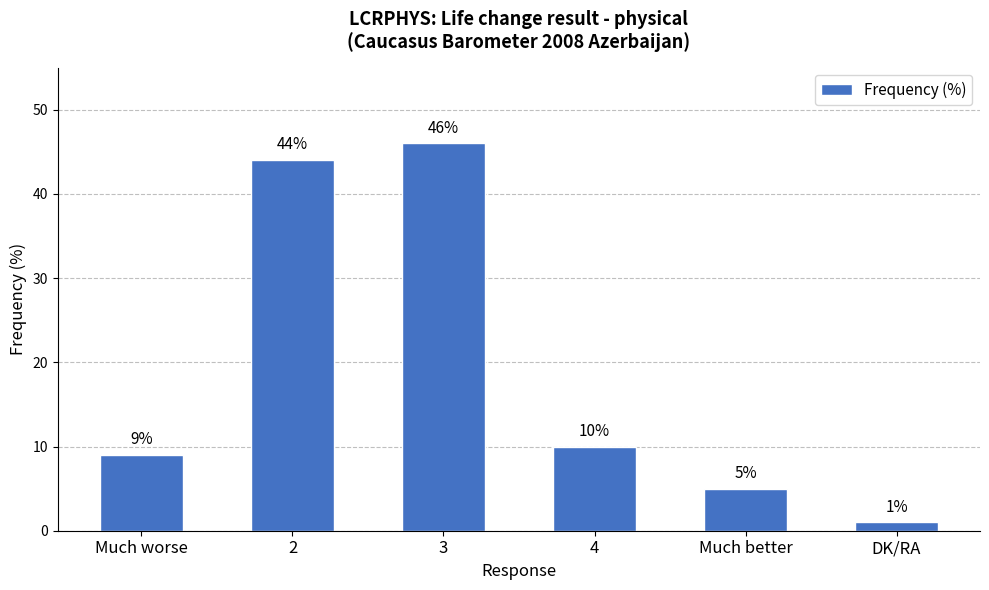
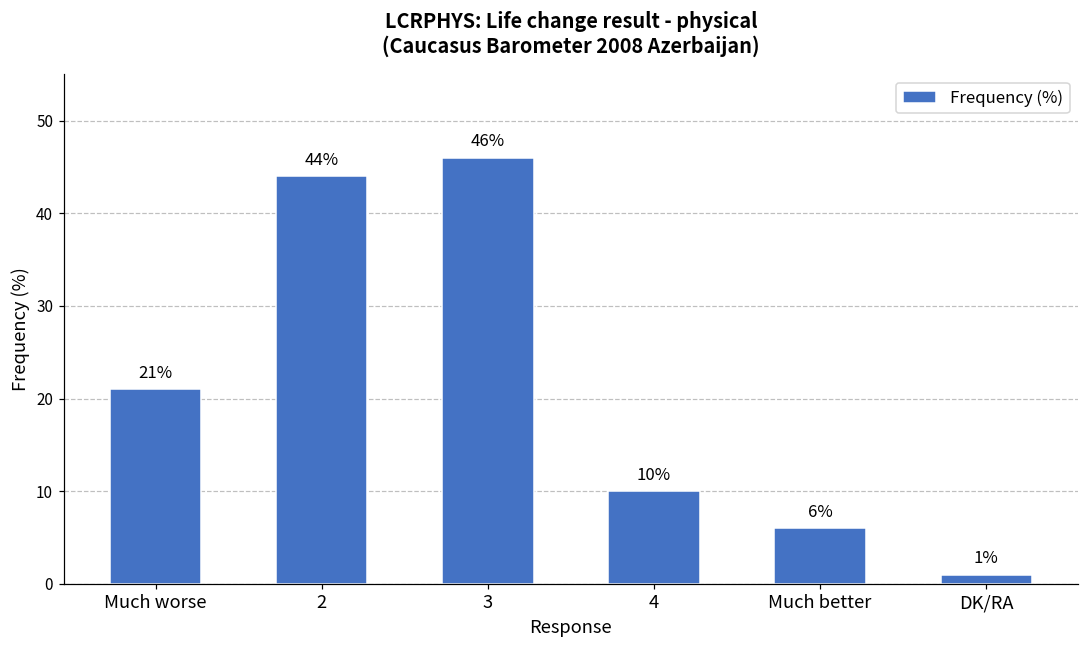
  {
-   "Much worse": "9%",
+   "Much worse": "21%",
    "2": "44%",
    "3": "46%",
    "4": "10%",
-   "Much better": "5%",
+   "Much better": "6%",
    "DK/RA": "1%"
  }
